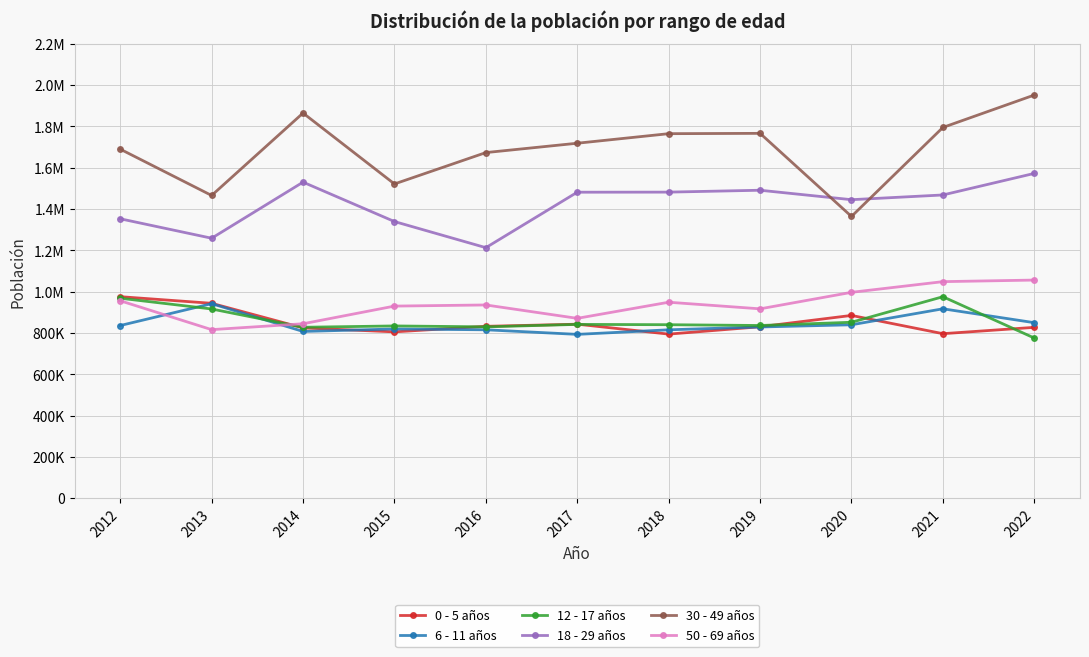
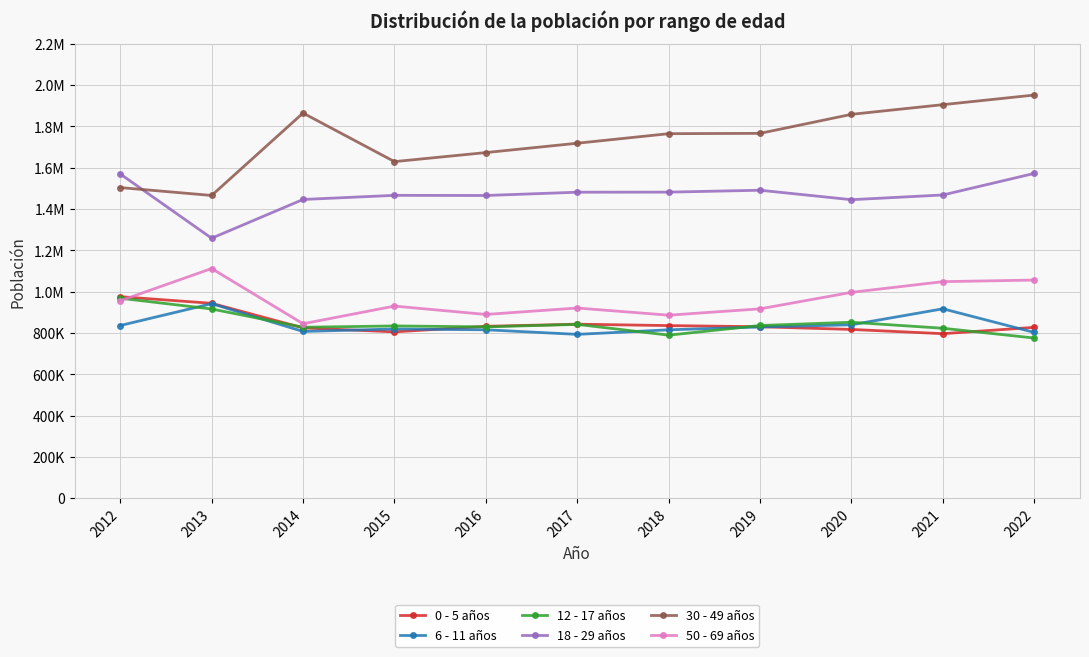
  {
    "0 - 5 años": {
      "2015": 810000,
-     "2018": 800000,
-     "2020": 890000,
+     "2018": 840000,
+     "2020": 820000,
      "2021": 800000,
      "2022": 830000
    },
    "6 - 11 años": {
      "2012": 840000,
      "2014": 810000,
      "2015": 820000,
      "2016": 820000,
      "2017": 790000,
      "2018": 820000,
      "2021": 920000,
-     "2022": 850000
+     "2022": 800000
    },
    "12 - 17 años": {
      "2013": 920000,
      "2015": 830000,
-     "2018": 840000,
-     "2021": 980000,
+     "2018": 790000,
+     "2021": 820000,
      "2022": 780000
    },
    "18 - 29 años": {
-     "2012": 1350000,
+     "2012": 1570000,
      "2013": 1260000,
-     "2014": 1530000,
-     "2015": 1340000,
-     "2016": 1210000,
+     "2014": 1450000,
+     "2015": 1470000,
+     "2016": 1470000,
      "2017": 1480000,
      "2018": 1480000,
      "2019": 1490000,
      "2020": 1450000,
      "2021": 1470000,
      "2022": 1570000
    },
    "30 - 49 años": {
-     "2012": 1690000,
+     "2012": 1500000,
      "2013": 1470000,
      "2014": 1870000,
-     "2015": 1520000,
+     "2015": 1630000,
      "2016": 1670000,
      "2017": 1720000,
      "2018": 1770000,
      "2019": 1770000,
-     "2020": 1360000,
-     "2021": 1800000,
+     "2020": 1860000,
+     "2021": 1910000,
      "2022": 1950000
    },
    "50 - 69 años": {
      "2012": 960000,
-     "2013": 820000,
+     "2013": 1110000,
      "2014": 850000,
      "2015": 930000,
-     "2016": 940000,
-     "2017": 870000,
-     "2018": 950000,
+     "2016": 890000,
+     "2017": 920000,
+     "2018": 890000,
      "2019": 920000,
      "2020": 1000000,
      "2021": 1050000,
      "2022": 1060000
    }
  }
